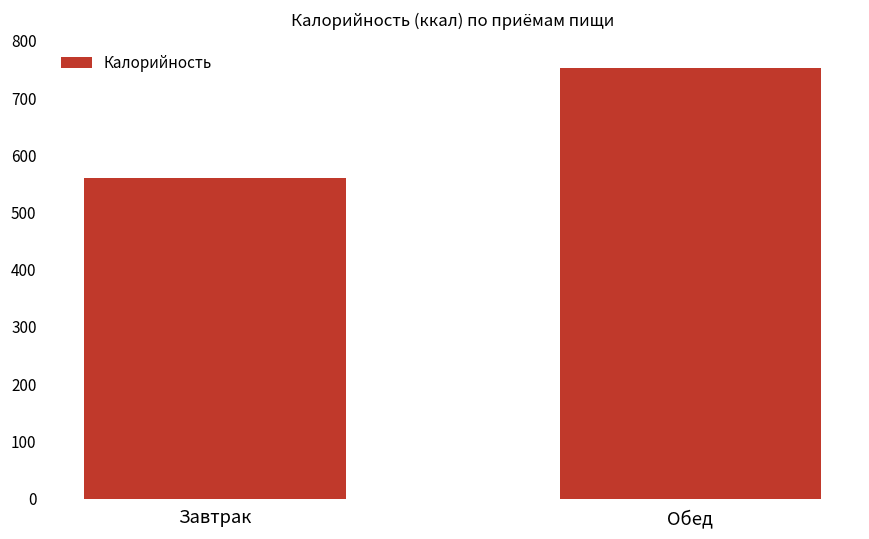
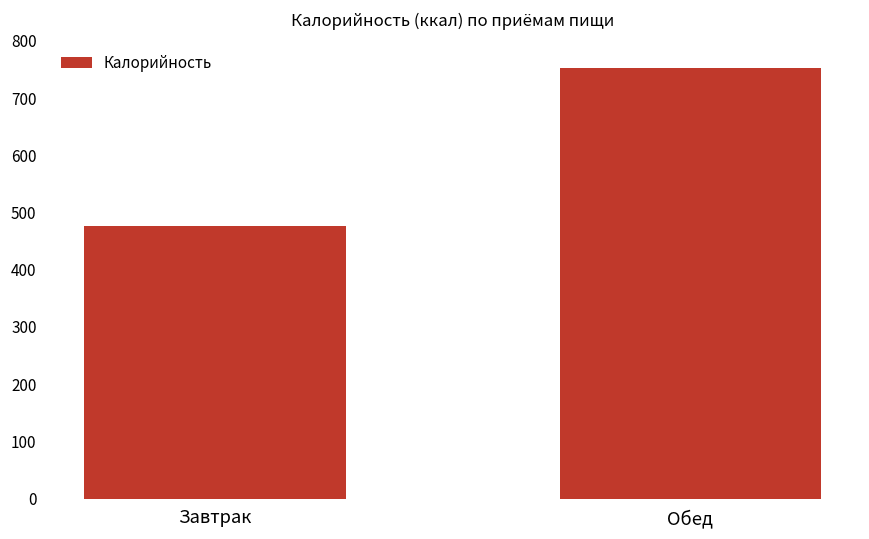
  {
-   "Завтрак": 560,
+   "Завтрак": 480,
    "Обед": 750
  }
